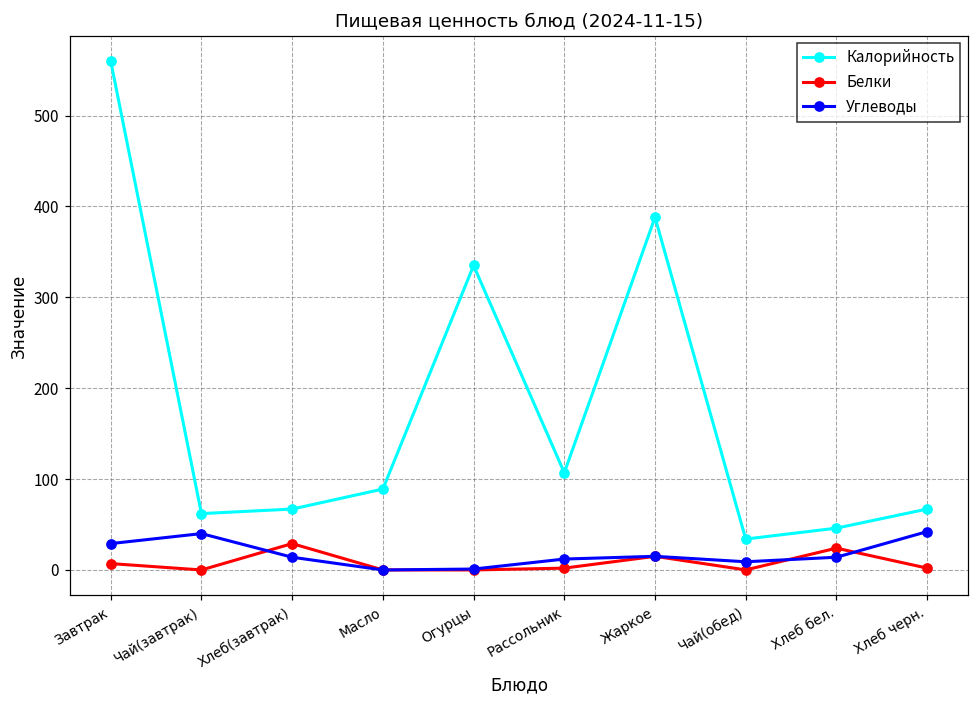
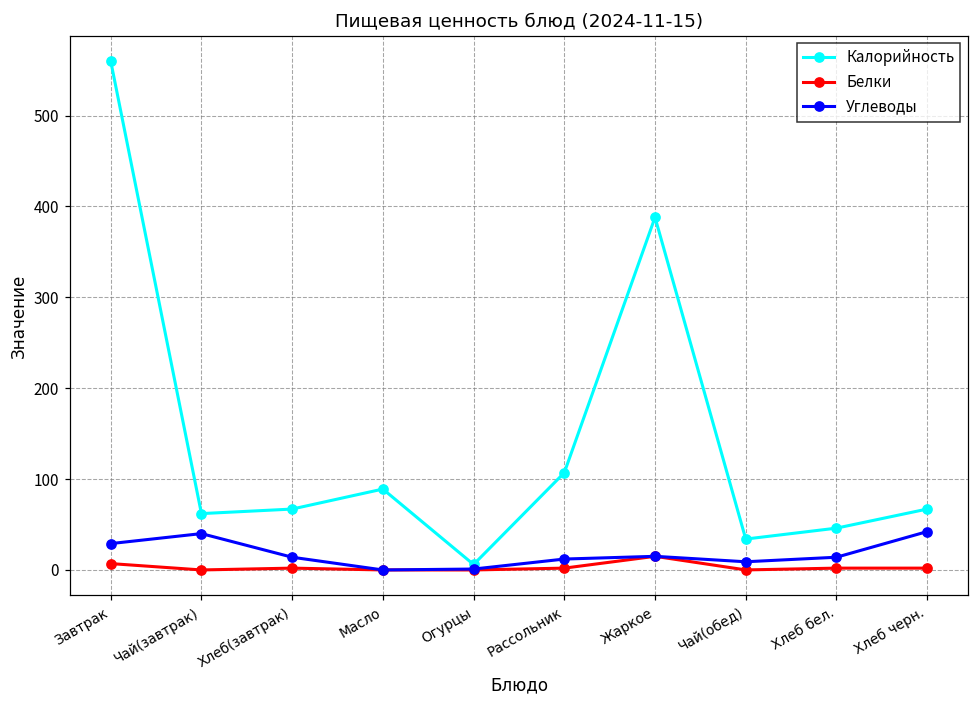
  {
    "Калорийность": {
      "Завтрак": 560,
      "Чай(завтрак)": 60,
      "Хлеб(завтрак)": 70,
      "Масло": 90,
-     "Огурцы": 340,
+     "Огурцы": 10,
      "Рассольник": 110,
      "Жаркое": 390,
      "Чай(обед)": 30,
      "Хлеб бел.": 50,
      "Хлеб черн.": 70
    },
    "Белки": {
      "Завтрак": 10,
      "Чай(завтрак)": 0,
-     "Хлеб(завтрак)": 30,
+     "Хлеб(завтрак)": 0,
      "Рассольник": 0,
      "Чай(обед)": 0,
-     "Хлеб бел.": 20,
+     "Хлеб бел.": 0,
      "Хлеб черн.": 0
    },
    "Углеводы": {
      "Завтрак": 30,
      "Чай(завтрак)": 40,
      "Хлеб(завтрак)": 10,
      "Рассольник": 10,
      "Чай(обед)": 10,
      "Хлеб бел.": 10,
      "Хлеб черн.": 40
    }
  }
